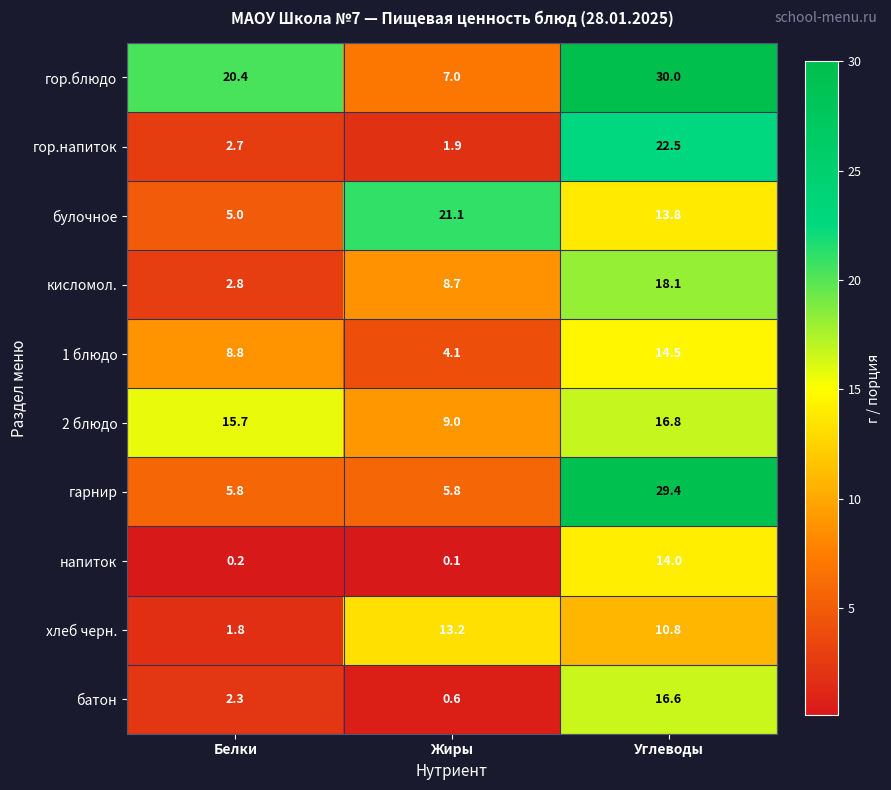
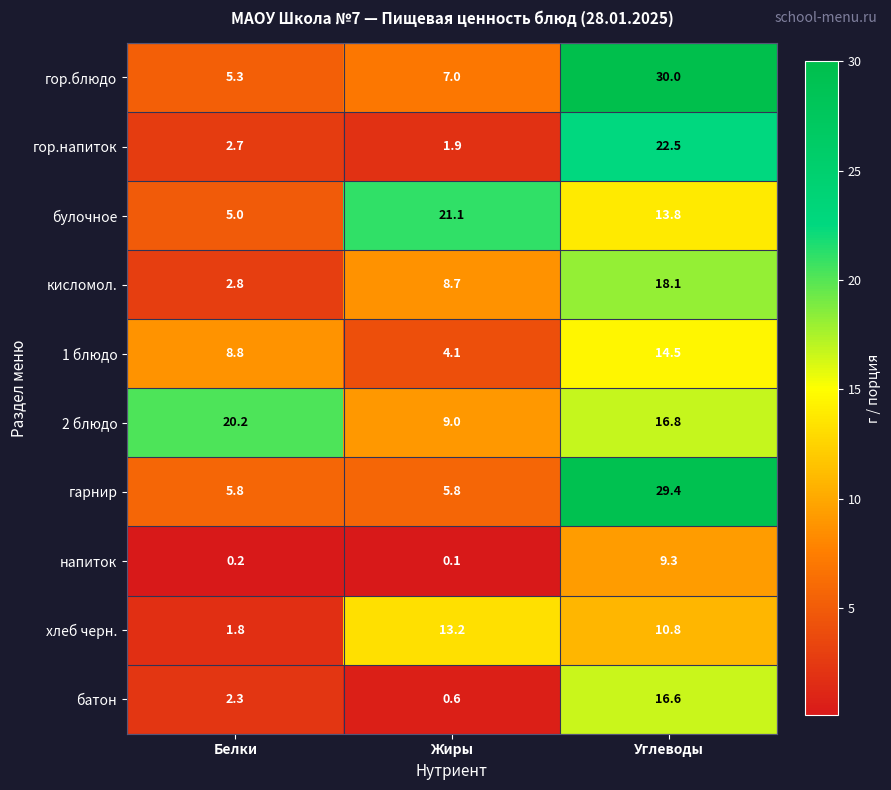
  {
    "гор.блюдо": {
-     "Белки": 20.4,
+     "Белки": 5.3,
      "Жиры": 7.0,
      "Углеводы": 30.0
    },
    "гор.напиток": {
      "Белки": 2.7,
      "Жиры": 1.9,
      "Углеводы": 22.5
    },
    "булочное": {
      "Белки": 5.0,
      "Жиры": 21.1,
      "Углеводы": 13.8
    },
    "кисломол.": {
      "Белки": 2.8,
      "Жиры": 8.7,
      "Углеводы": 18.1
    },
    "1 блюдо": {
      "Белки": 8.8,
      "Жиры": 4.1,
      "Углеводы": 14.5
    },
    "2 блюдо": {
-     "Белки": 15.7,
+     "Белки": 20.2,
      "Жиры": 9.0,
      "Углеводы": 16.8
    },
    "гарнир": {
      "Белки": 5.8,
      "Жиры": 5.8,
      "Углеводы": 29.4
    },
    "напиток": {
      "Белки": 0.2,
      "Жиры": 0.1,
-     "Углеводы": 14.0
+     "Углеводы": 9.3
    },
    "хлеб черн.": {
      "Белки": 1.8,
      "Жиры": 13.2,
      "Углеводы": 10.8
    },
    "батон": {
      "Белки": 2.3,
      "Жиры": 0.6,
      "Углеводы": 16.6
    }
  }
